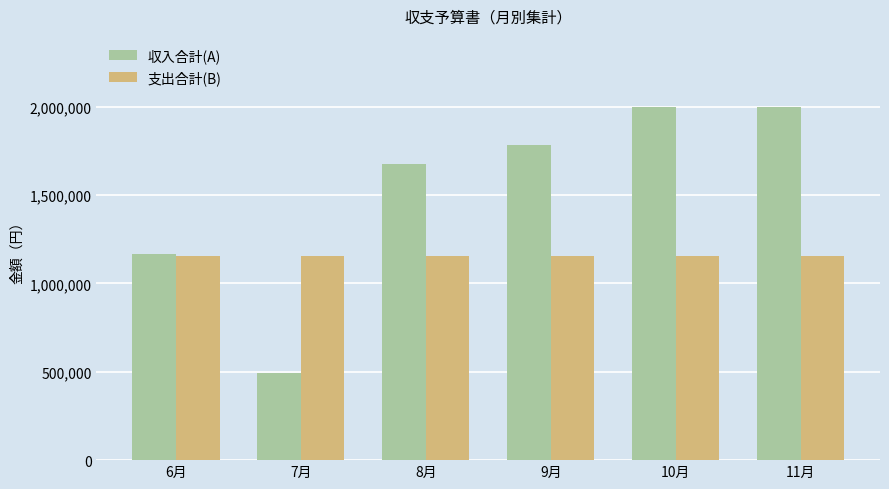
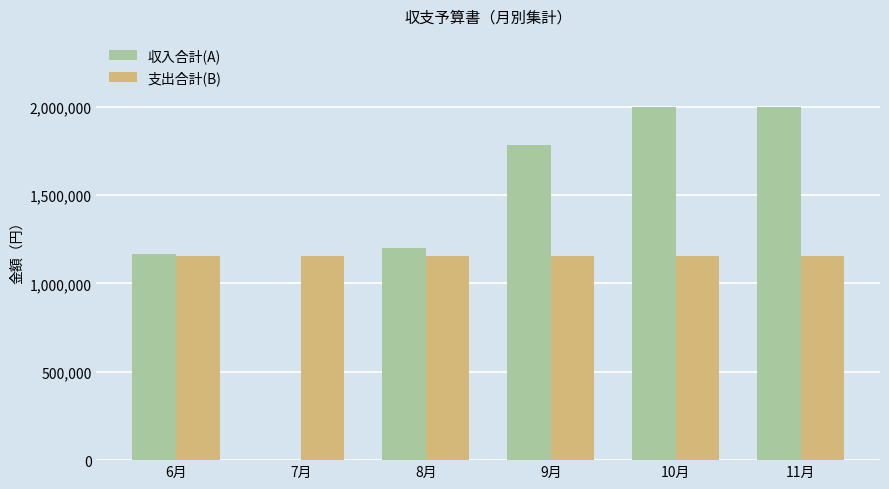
  {
    "収入合計(A)": {
      "6月": "1,160,000",
-     "7月": "490,000",
-     "8月": "1,670,000",
+     "7月": "0",
+     "8月": "1,200,000",
      "9月": "1,780,000",
      "10月": "2,000,000",
      "11月": "2,000,000"
    },
    "支出合計(B)": {
      "6月": "1,160,000",
      "7月": "1,160,000",
      "8月": "1,160,000",
      "9月": "1,160,000",
      "10月": "1,160,000",
      "11月": "1,160,000"
    }
  }
